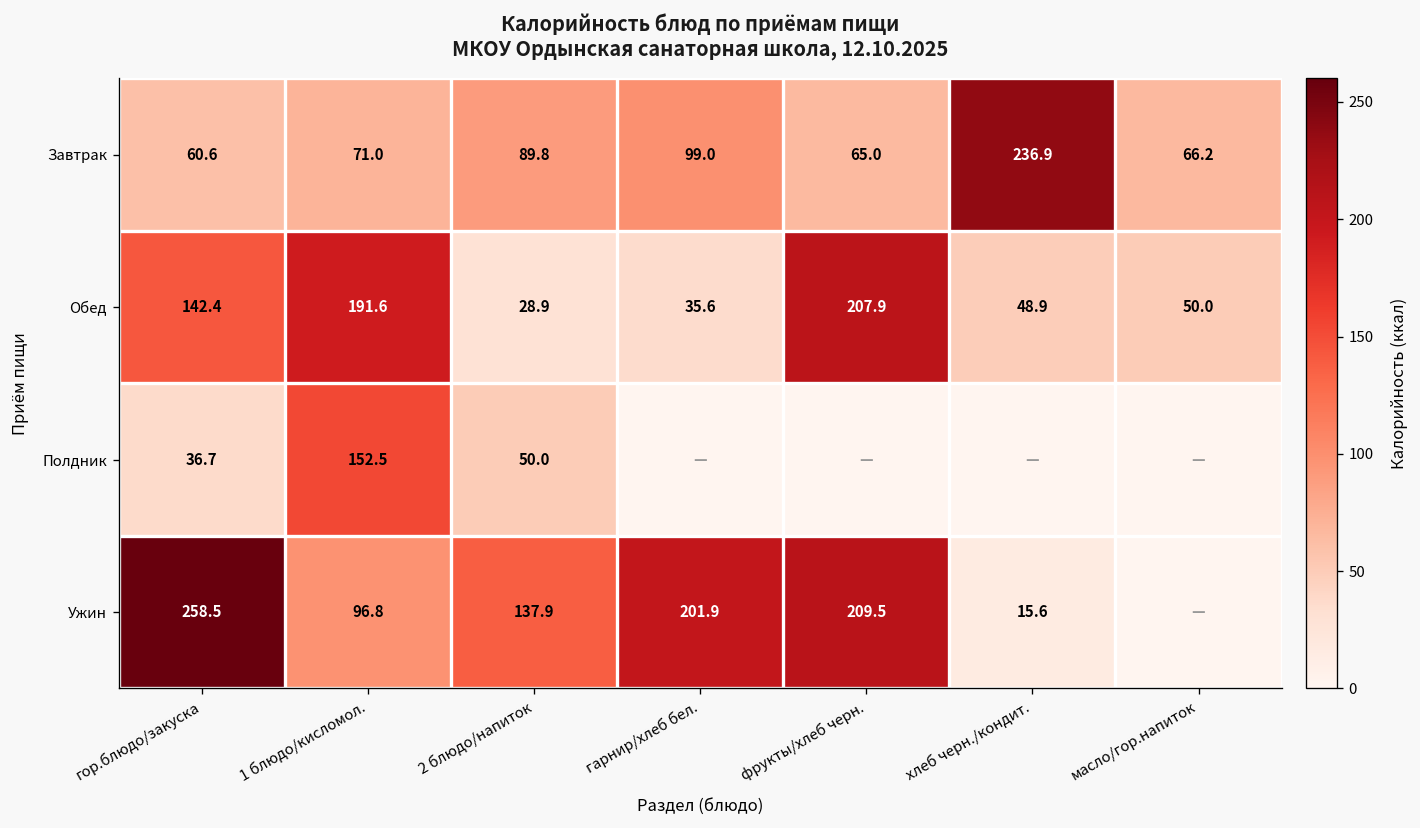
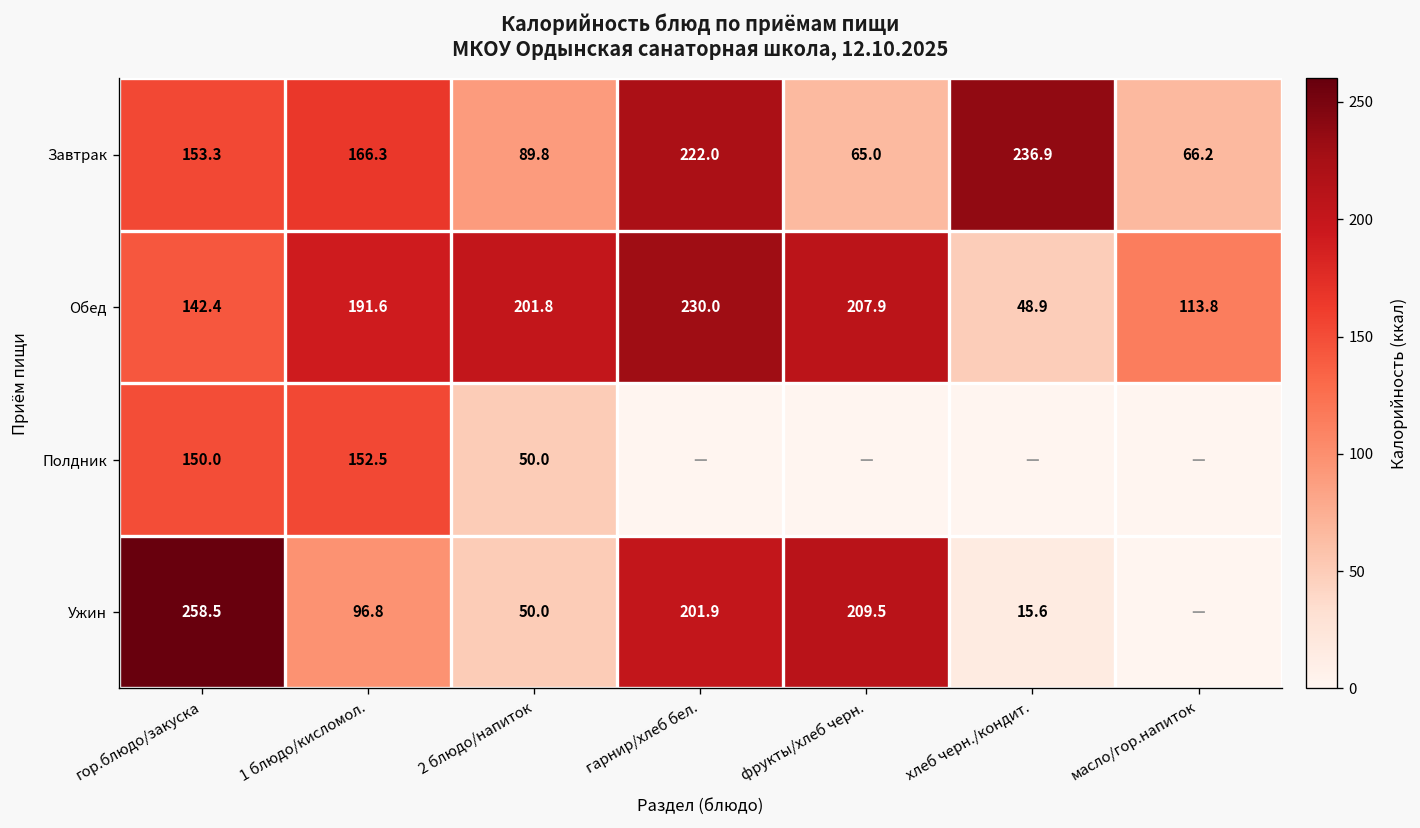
  {
    "Завтрак": {
-     "гор.блюдо/закуска": 60.6,
-     "1 блюдо/кисломол.": 71.0,
+     "гор.блюдо/закуска": 153.3,
+     "1 блюдо/кисломол.": 166.3,
      "2 блюдо/напиток": 89.8,
-     "гарнир/хлеб бел.": 99.0,
+     "гарнир/хлеб бел.": 222.0,
      "фрукты/хлеб черн.": 65.0,
      "хлеб черн./кондит.": 236.9,
      "масло/гор.напиток": 66.2
    },
    "Обед": {
      "гор.блюдо/закуска": 142.4,
      "1 блюдо/кисломол.": 191.6,
-     "2 блюдо/напиток": 28.9,
-     "гарнир/хлеб бел.": 35.6,
+     "2 блюдо/напиток": 201.8,
+     "гарнир/хлеб бел.": 230.0,
      "фрукты/хлеб черн.": 207.9,
      "хлеб черн./кондит.": 48.9,
-     "масло/гор.напиток": 50.0
+     "масло/гор.напиток": 113.8
    },
    "Полдник": {
-     "гор.блюдо/закуска": 36.7,
+     "гор.блюдо/закуска": 150.0,
      "1 блюдо/кисломол.": 152.5,
      "2 блюдо/напиток": 50.0
    },
    "Ужин": {
      "гор.блюдо/закуска": 258.5,
      "1 блюдо/кисломол.": 96.8,
-     "2 блюдо/напиток": 137.9,
+     "2 блюдо/напиток": 50.0,
      "гарнир/хлеб бел.": 201.9,
      "фрукты/хлеб черн.": 209.5,
      "хлеб черн./кондит.": 15.6
    }
  }
